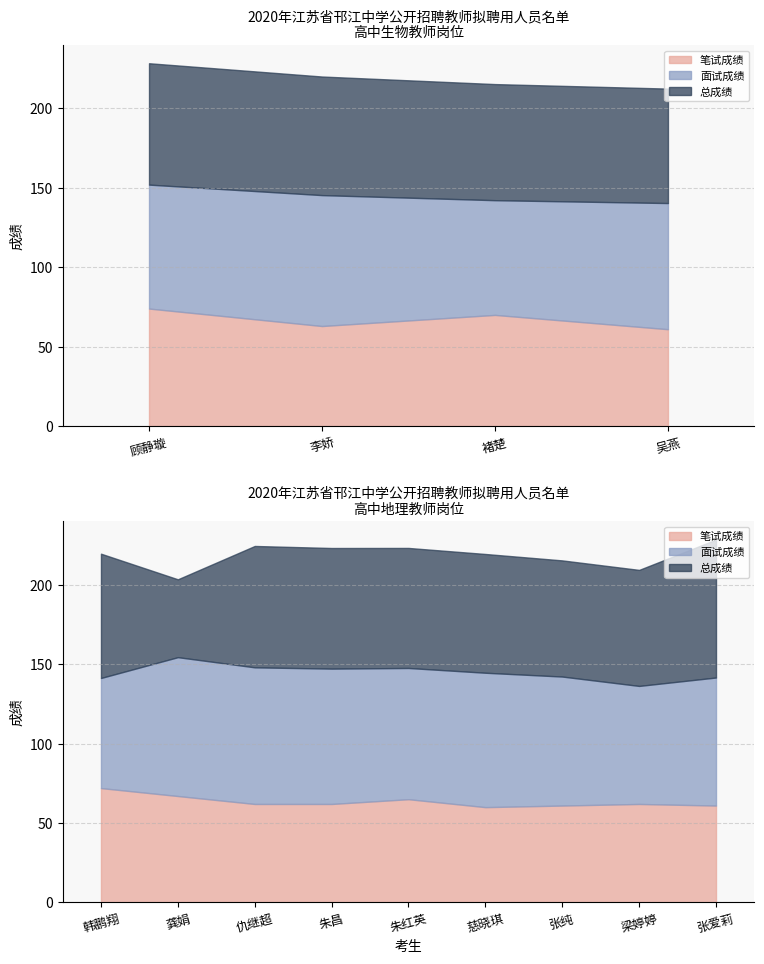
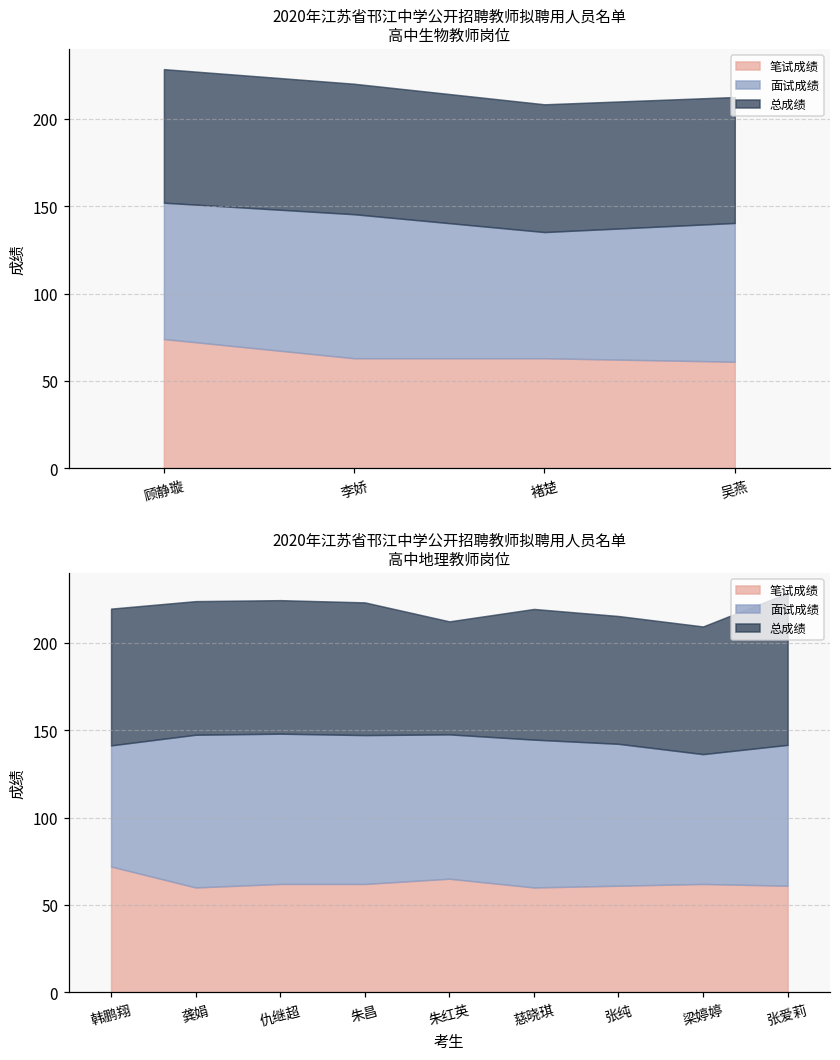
  {
    "2020年江苏省邗江中学公开招聘教师拟聘用人员名单 高中生物教师岗位": {
      "笔试成绩": {
        "顾静璇": 74,
        "李娇": 63,
-       "褚楚": 70,
+       "褚楚": 63,
        "吴燕": 61
      },
      "面试成绩": {
        "顾静璇": 78,
        "李娇": 82,
        "褚楚": 72,
        "吴燕": 79
      },
      "总成绩": {
        "顾静璇": 76,
        "李娇": 75,
        "褚楚": 73
      }
    },
    "2020年江苏省邗江中学公开招聘教师拟聘用人员名单 高中地理教师岗位": {
      "笔试成绩": {
        "韩鹏翔": 72,
-       "龚娟": 67,
+       "龚娟": 60,
        "仇继超": 62,
        "朱昌": 62,
        "朱红英": 65,
        "慈晓琪": 60,
        "张纯": 61,
        "梁婷婷": 62,
        "张爱莉": 61
      },
      "面试成绩": {
        "韩鹏翔": 69,
        "龚娟": 87,
        "仇继超": 86,
        "朱昌": 85,
        "朱红英": 83,
        "慈晓琪": 85,
        "张纯": 81,
        "梁婷婷": 74,
        "张爱莉": 81
      },
      "总成绩": {
        "韩鹏翔": 78,
-       "龚娟": 49,
+       "龚娟": 76,
        "仇继超": 76,
        "朱昌": 76,
-       "朱红英": 76,
+       "朱红英": 65,
        "慈晓琪": 75,
        "张纯": 73,
        "梁婷婷": 73
      }
    }
  }
